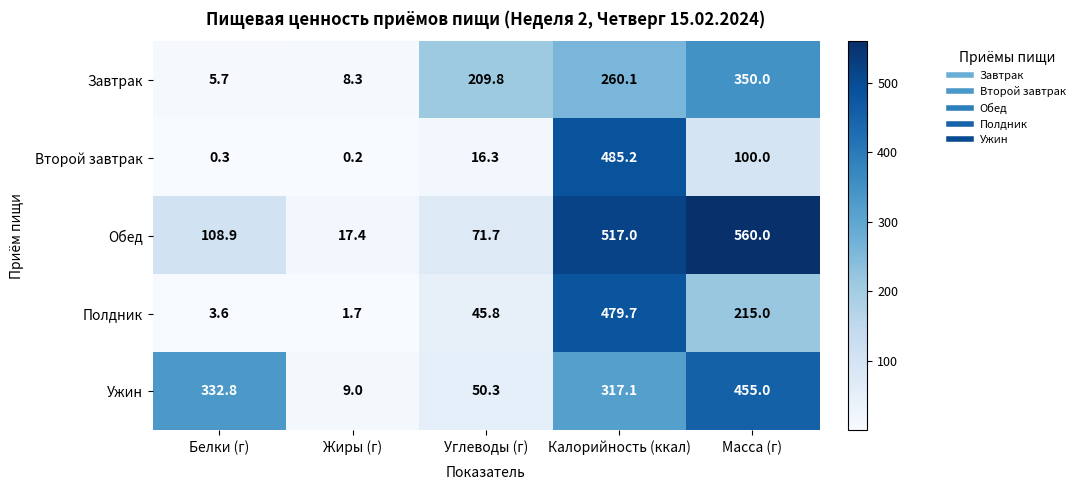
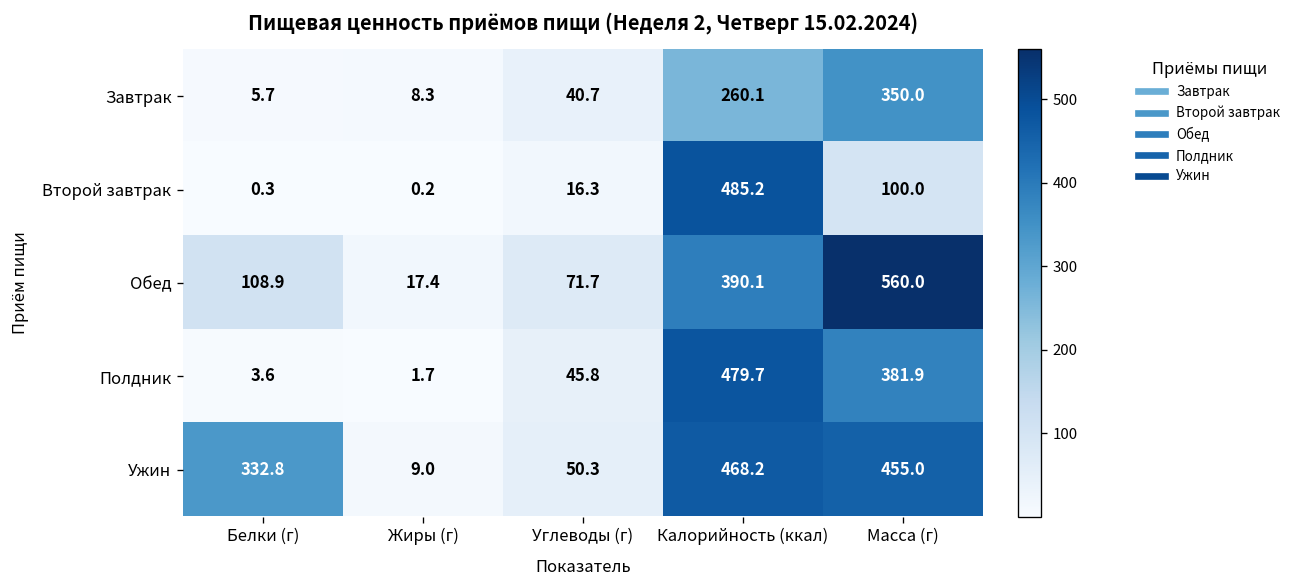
  {
    "Завтрак": {
      "Белки (г)": 5.7,
      "Жиры (г)": 8.3,
-     "Углеводы (г)": 209.8,
+     "Углеводы (г)": 40.7,
      "Калорийность (ккал)": 260.1,
      "Масса (г)": 350.0
    },
    "Второй завтрак": {
      "Белки (г)": 0.3,
      "Жиры (г)": 0.2,
      "Углеводы (г)": 16.3,
      "Калорийность (ккал)": 485.2,
      "Масса (г)": 100.0
    },
    "Обед": {
      "Белки (г)": 108.9,
      "Жиры (г)": 17.4,
      "Углеводы (г)": 71.7,
-     "Калорийность (ккал)": 517.0,
+     "Калорийность (ккал)": 390.1,
      "Масса (г)": 560.0
    },
    "Полдник": {
      "Белки (г)": 3.6,
      "Жиры (г)": 1.7,
      "Углеводы (г)": 45.8,
      "Калорийность (ккал)": 479.7,
-     "Масса (г)": 215.0
+     "Масса (г)": 381.9
    },
    "Ужин": {
      "Белки (г)": 332.8,
      "Жиры (г)": 9.0,
      "Углеводы (г)": 50.3,
-     "Калорийность (ккал)": 317.1,
+     "Калорийность (ккал)": 468.2,
      "Масса (г)": 455.0
    }
  }
